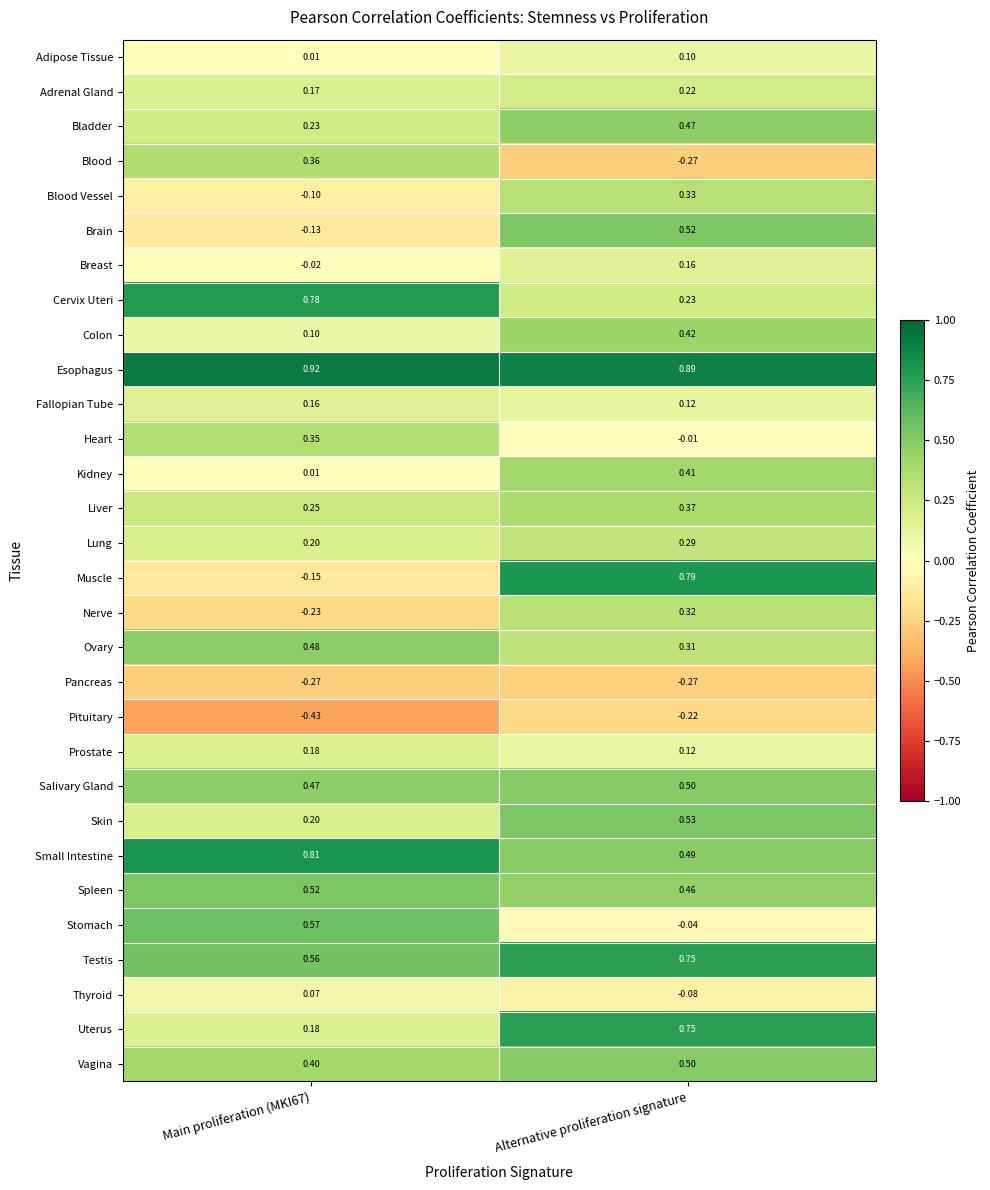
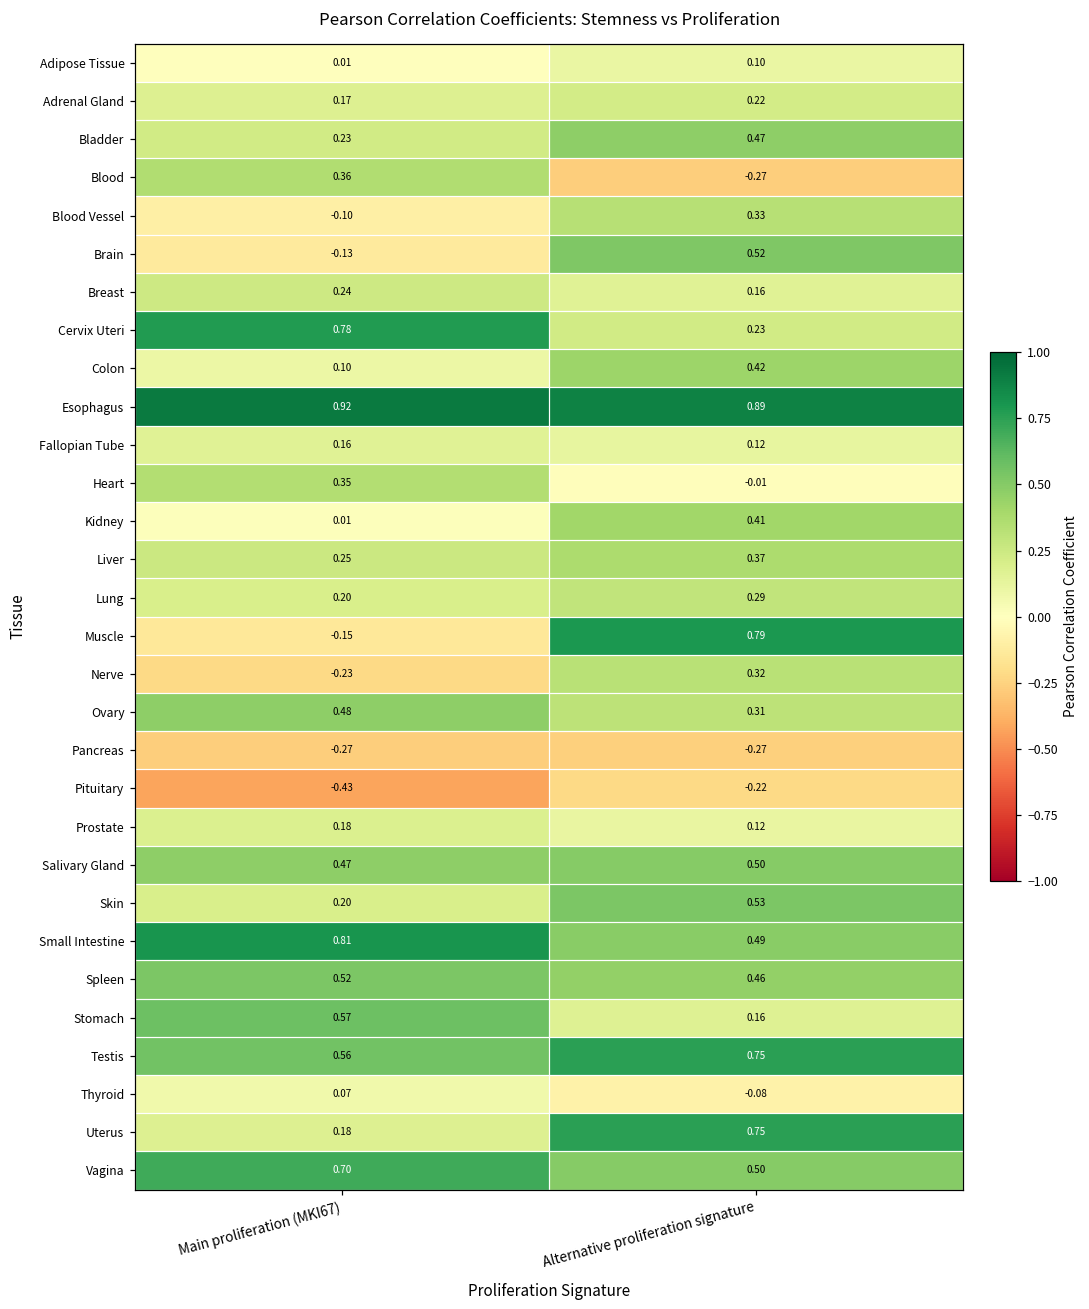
  {
    "Adipose Tissue": {
      "Main proliferation (MKI67)": 0.01,
      "Alternative proliferation signature": 0.10
    },
    "Adrenal Gland": {
      "Main proliferation (MKI67)": 0.17,
      "Alternative proliferation signature": 0.22
    },
    "Bladder": {
      "Main proliferation (MKI67)": 0.23,
      "Alternative proliferation signature": 0.47
    },
    "Blood": {
      "Main proliferation (MKI67)": 0.36,
      "Alternative proliferation signature": -0.27
    },
    "Blood Vessel": {
      "Main proliferation (MKI67)": -0.10,
      "Alternative proliferation signature": 0.33
    },
    "Brain": {
      "Main proliferation (MKI67)": -0.13,
      "Alternative proliferation signature": 0.52
    },
    "Breast": {
-     "Main proliferation (MKI67)": -0.02,
+     "Main proliferation (MKI67)": 0.24,
      "Alternative proliferation signature": 0.16
    },
    "Cervix Uteri": {
      "Main proliferation (MKI67)": 0.78,
      "Alternative proliferation signature": 0.23
    },
    "Colon": {
      "Main proliferation (MKI67)": 0.10,
      "Alternative proliferation signature": 0.42
    },
    "Esophagus": {
      "Main proliferation (MKI67)": 0.92,
      "Alternative proliferation signature": 0.89
    },
    "Fallopian Tube": {
      "Main proliferation (MKI67)": 0.16,
      "Alternative proliferation signature": 0.12
    },
    "Heart": {
      "Main proliferation (MKI67)": 0.35,
      "Alternative proliferation signature": -0.01
    },
    "Kidney": {
      "Main proliferation (MKI67)": 0.01,
      "Alternative proliferation signature": 0.41
    },
    "Liver": {
      "Main proliferation (MKI67)": 0.25,
      "Alternative proliferation signature": 0.37
    },
    "Lung": {
      "Main proliferation (MKI67)": 0.20,
      "Alternative proliferation signature": 0.29
    },
    "Muscle": {
      "Main proliferation (MKI67)": -0.15,
      "Alternative proliferation signature": 0.79
    },
    "Nerve": {
      "Main proliferation (MKI67)": -0.23,
      "Alternative proliferation signature": 0.32
    },
    "Ovary": {
      "Main proliferation (MKI67)": 0.48,
      "Alternative proliferation signature": 0.31
    },
    "Pancreas": {
      "Main proliferation (MKI67)": -0.27,
      "Alternative proliferation signature": -0.27
    },
    "Pituitary": {
      "Main proliferation (MKI67)": -0.43,
      "Alternative proliferation signature": -0.22
    },
    "Prostate": {
      "Main proliferation (MKI67)": 0.18,
      "Alternative proliferation signature": 0.12
    },
    "Salivary Gland": {
      "Main proliferation (MKI67)": 0.47,
      "Alternative proliferation signature": 0.50
    },
    "Skin": {
      "Main proliferation (MKI67)": 0.20,
      "Alternative proliferation signature": 0.53
    },
    "Small Intestine": {
      "Main proliferation (MKI67)": 0.81,
      "Alternative proliferation signature": 0.49
    },
    "Spleen": {
      "Main proliferation (MKI67)": 0.52,
      "Alternative proliferation signature": 0.46
    },
    "Stomach": {
      "Main proliferation (MKI67)": 0.57,
-     "Alternative proliferation signature": -0.04
+     "Alternative proliferation signature": 0.16
    },
    "Testis": {
      "Main proliferation (MKI67)": 0.56,
      "Alternative proliferation signature": 0.75
    },
    "Thyroid": {
      "Main proliferation (MKI67)": 0.07,
      "Alternative proliferation signature": -0.08
    },
    "Uterus": {
      "Main proliferation (MKI67)": 0.18,
      "Alternative proliferation signature": 0.75
    },
    "Vagina": {
-     "Main proliferation (MKI67)": 0.40,
+     "Main proliferation (MKI67)": 0.70,
      "Alternative proliferation signature": 0.50
    }
  }
